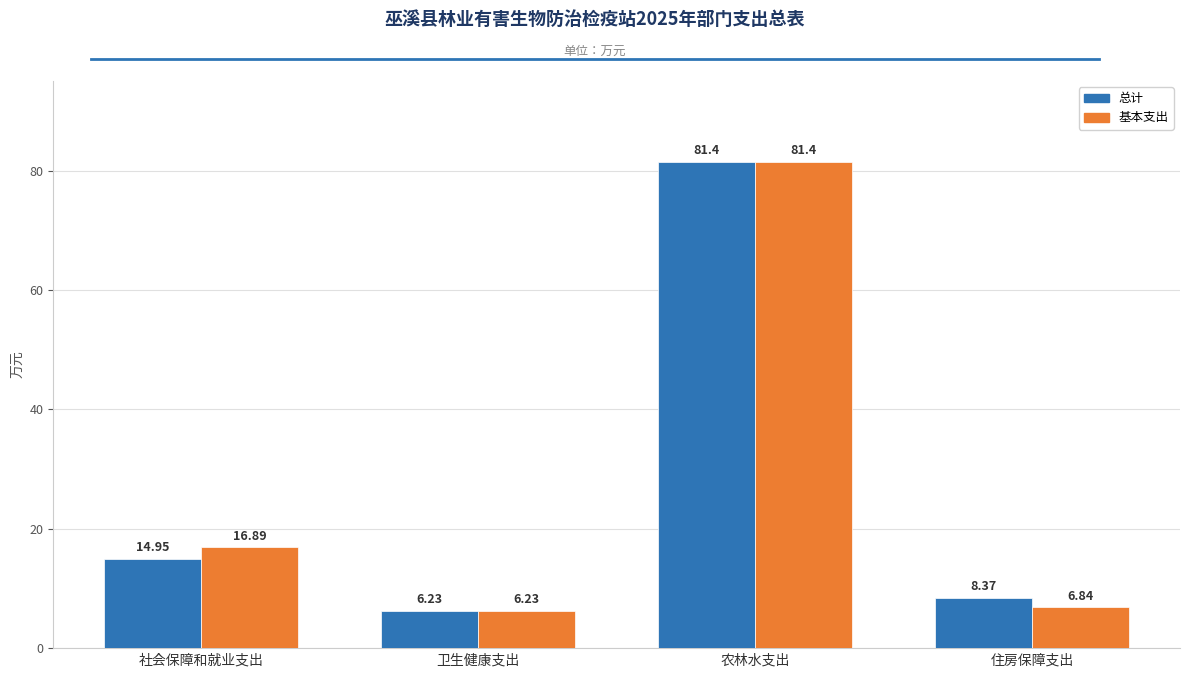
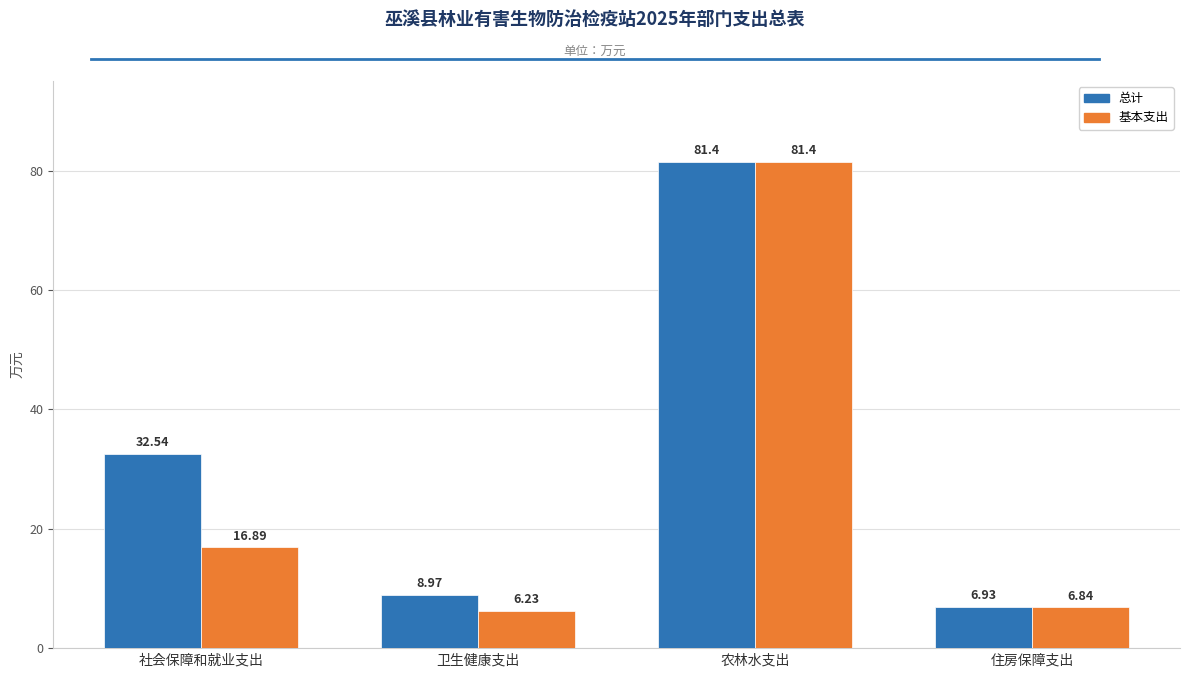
  {
    "总计": {
-     "社会保障和就业支出": 14.95,
-     "卫生健康支出": 6.23,
+     "社会保障和就业支出": 32.54,
+     "卫生健康支出": 8.97,
      "农林水支出": 81.4,
-     "住房保障支出": 8.37
+     "住房保障支出": 6.93
    },
    "基本支出": {
      "社会保障和就业支出": 16.89,
      "卫生健康支出": 6.23,
      "农林水支出": 81.4,
      "住房保障支出": 6.84
    }
  }
